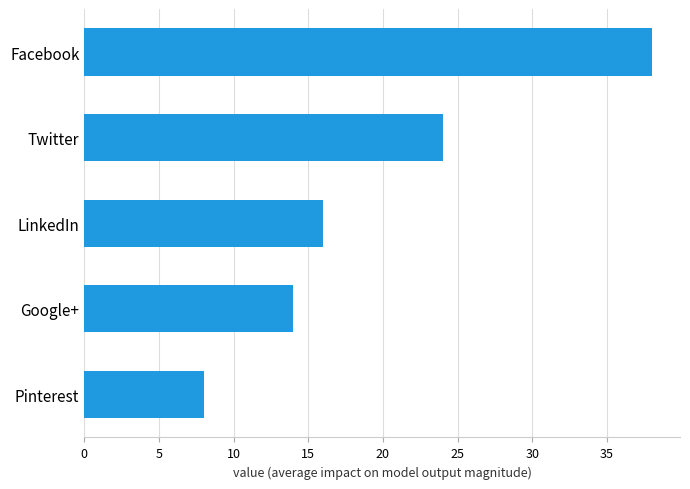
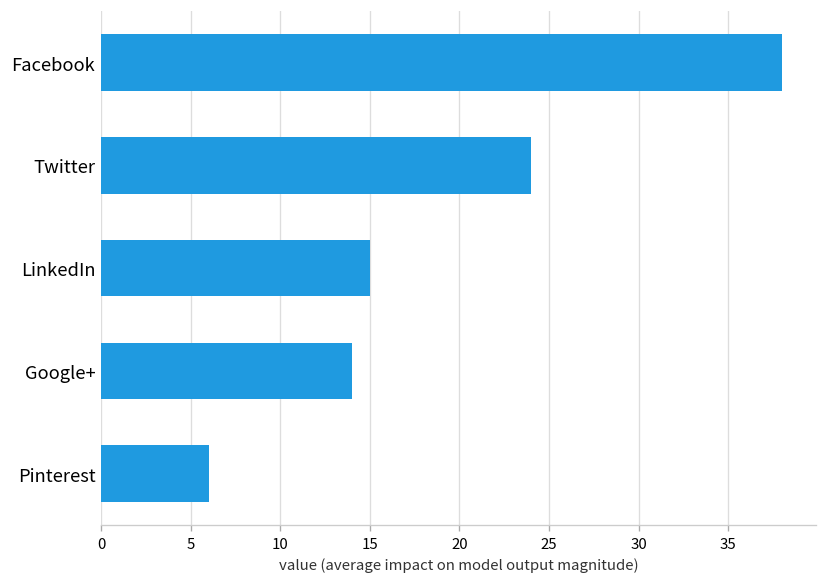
  {
    "Facebook": 38,
    "Twitter": 24,
-   "LinkedIn": 16,
+   "LinkedIn": 15,
    "Google+": 14,
-   "Pinterest": 8
+   "Pinterest": 6
  }
